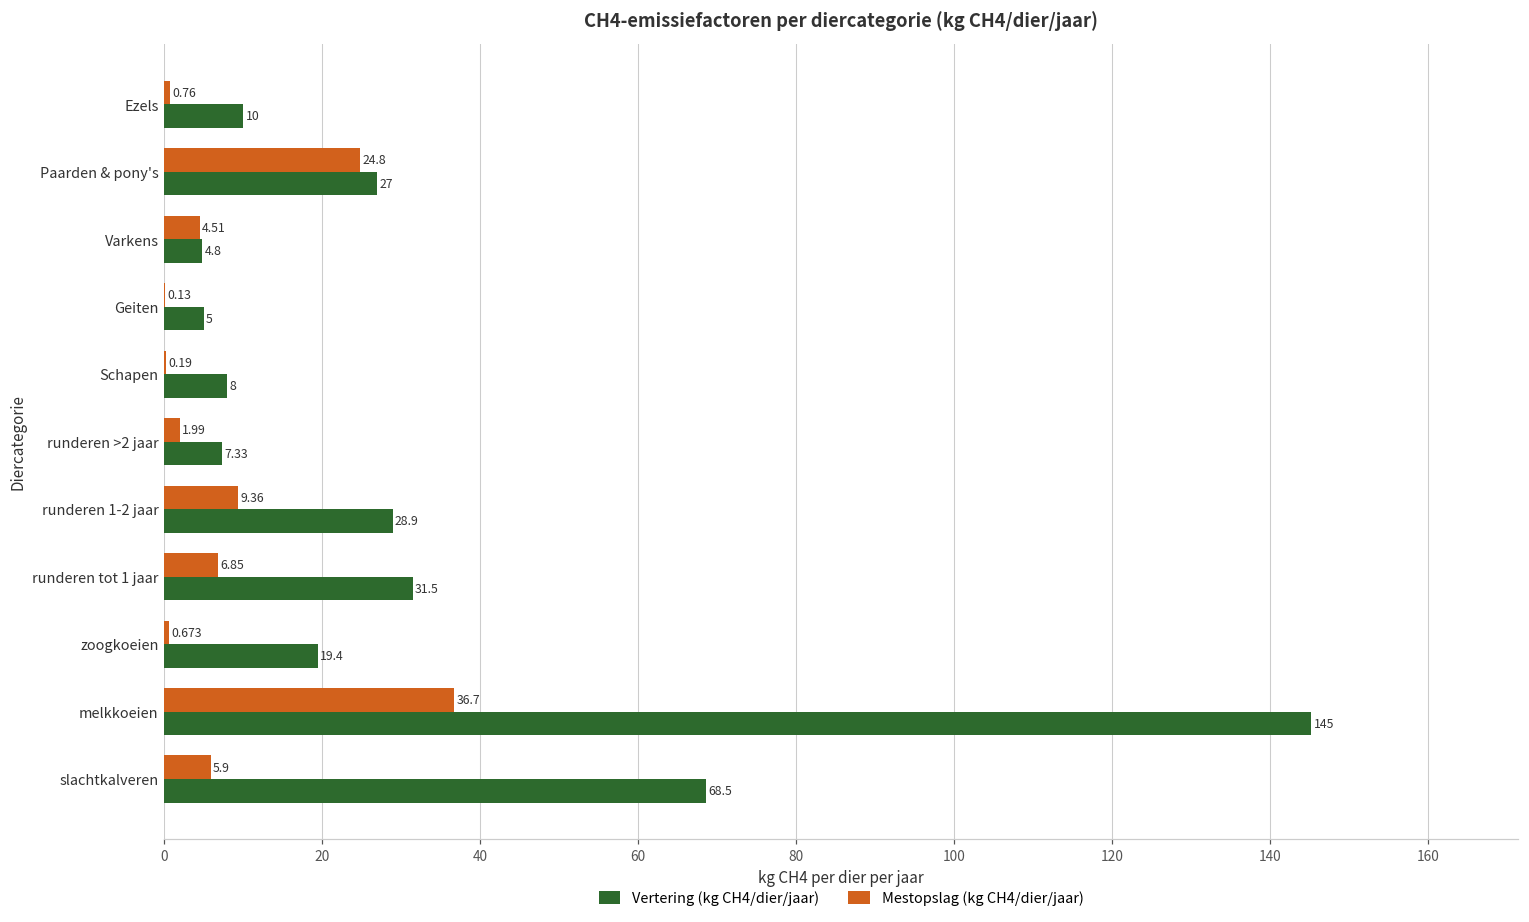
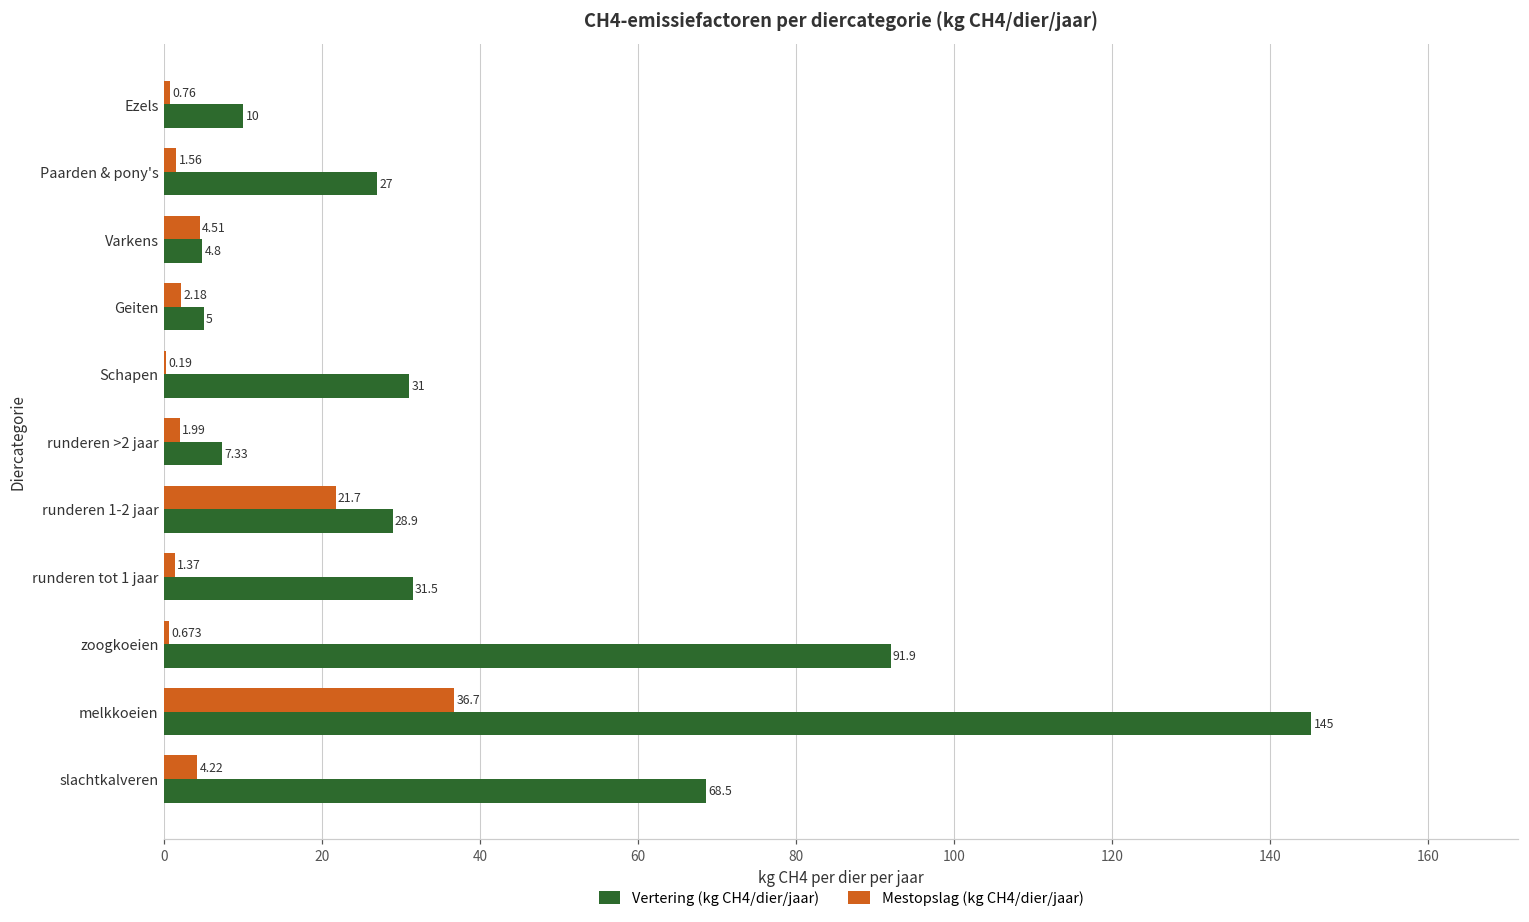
  {
    "Vertering (kg CH4/dier/jaar)": {
      "Ezels": 10,
      "Paarden & pony's": 27,
      "Varkens": 4.8,
      "Geiten": 5,
-     "Schapen": 8,
+     "Schapen": 31,
      "runderen >2 jaar": 7.33,
      "runderen 1-2 jaar": 28.9,
      "runderen tot 1 jaar": 31.5,
-     "zoogkoeien": 19.4,
+     "zoogkoeien": 91.9,
      "melkkoeien": 145,
      "slachtkalveren": 68.5
    },
    "Mestopslag (kg CH4/dier/jaar)": {
      "Ezels": 0.76,
-     "Paarden & pony's": 24.8,
+     "Paarden & pony's": 1.56,
      "Varkens": 4.51,
-     "Geiten": 0.13,
+     "Geiten": 2.18,
      "Schapen": 0.19,
      "runderen >2 jaar": 1.99,
-     "runderen 1-2 jaar": 9.36,
-     "runderen tot 1 jaar": 6.85,
+     "runderen 1-2 jaar": 21.7,
+     "runderen tot 1 jaar": 1.37,
      "zoogkoeien": 0.673,
      "melkkoeien": 36.7,
-     "slachtkalveren": 5.9
+     "slachtkalveren": 4.22
    }
  }
